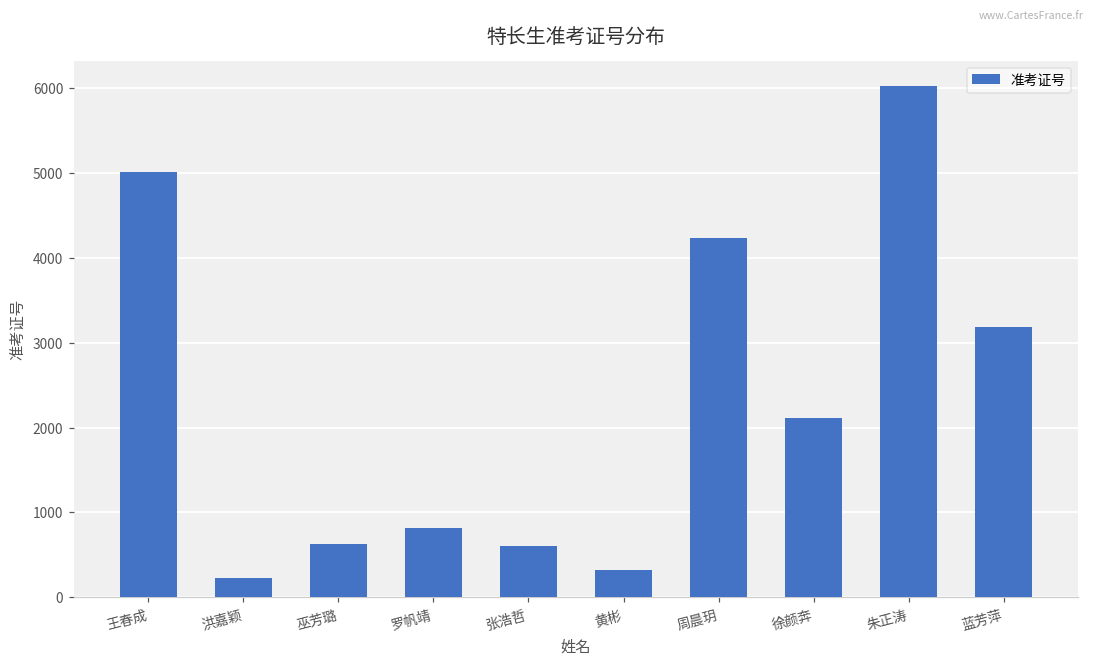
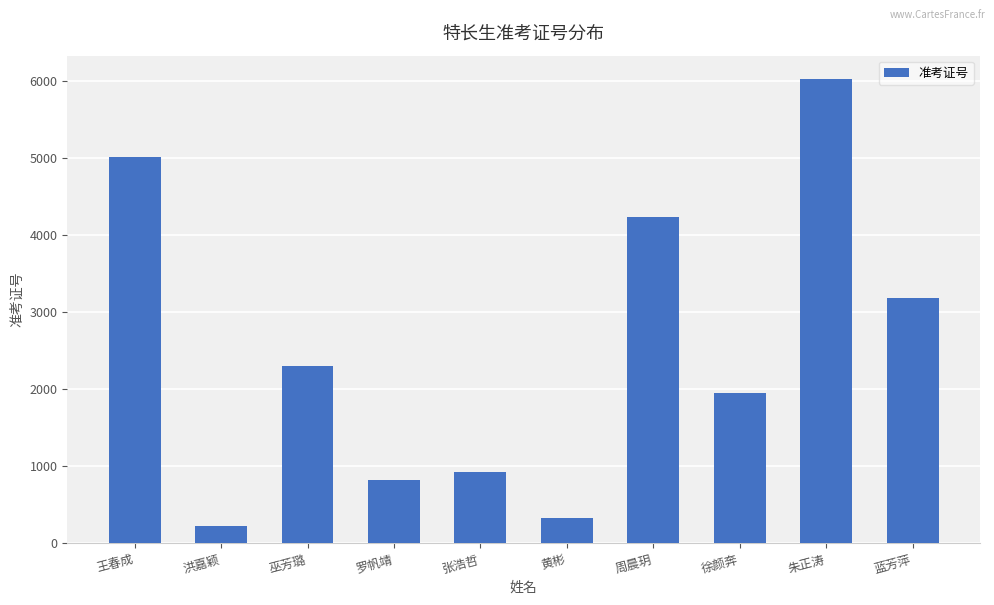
  {
    "王春成": 5000,
    "洪嘉颖": 200,
-   "巫芳璐": 600,
+   "巫芳璐": 2300,
    "罗帆靖": 800,
-   "张浩哲": 600,
+   "张浩哲": 900,
    "黄彬": 300,
    "周晨玥": 4200,
-   "徐颜奔": 2100,
+   "徐颜奔": 2000,
    "朱正涛": 6000,
    "蓝芳萍": 3200
  }
